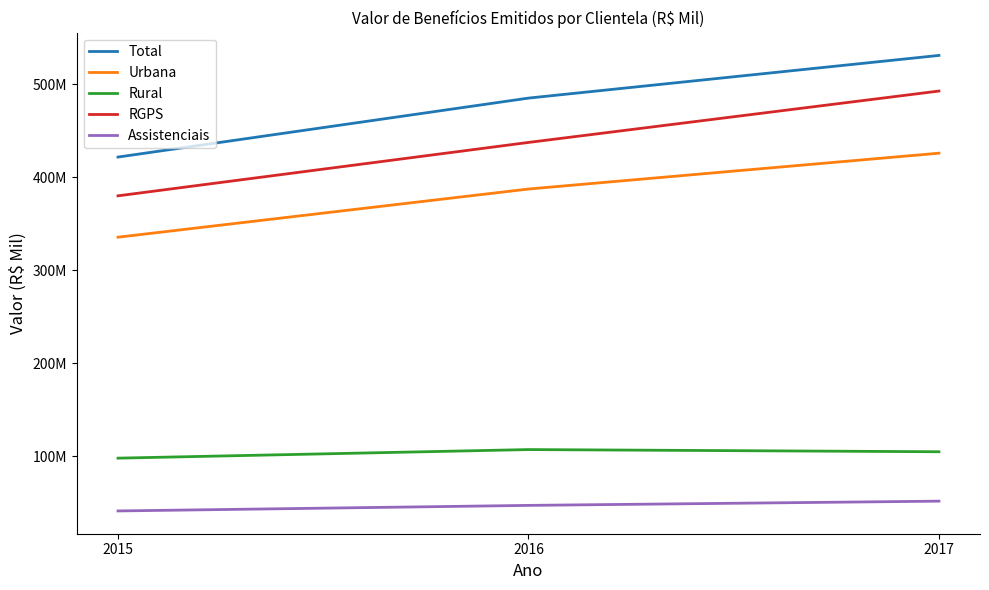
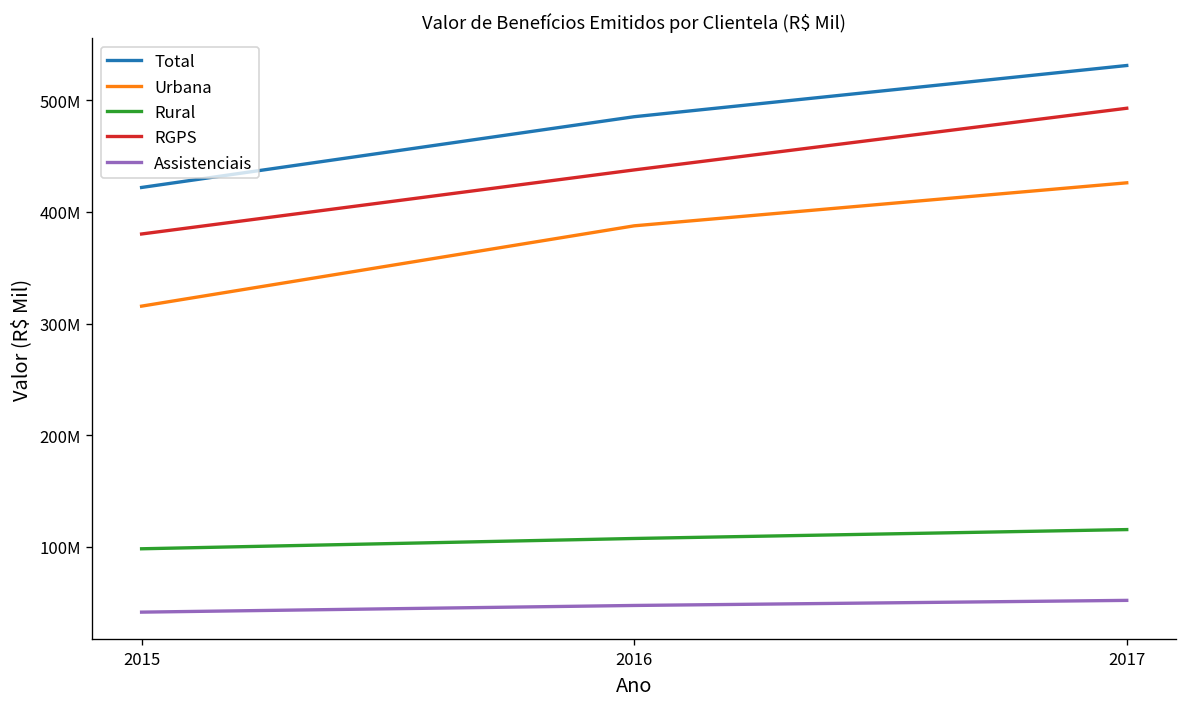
  {
    "Total": {
      "2015": 420000000,
      "2016": 490000000,
      "2017": 530000000
    },
    "Urbana": {
-     "2015": 340000000,
+     "2015": 320000000,
      "2016": 390000000,
      "2017": 430000000
    },
    "Rural": {
      "2015": 100000000,
      "2016": 110000000,
-     "2017": 110000000
+     "2017": 120000000
    },
    "RGPS": {
      "2015": 380000000,
      "2016": 440000000,
      "2017": 490000000
    },
    "Assistenciais": {
      "2015": 40000000,
      "2016": 50000000,
      "2017": 50000000
    }
  }
